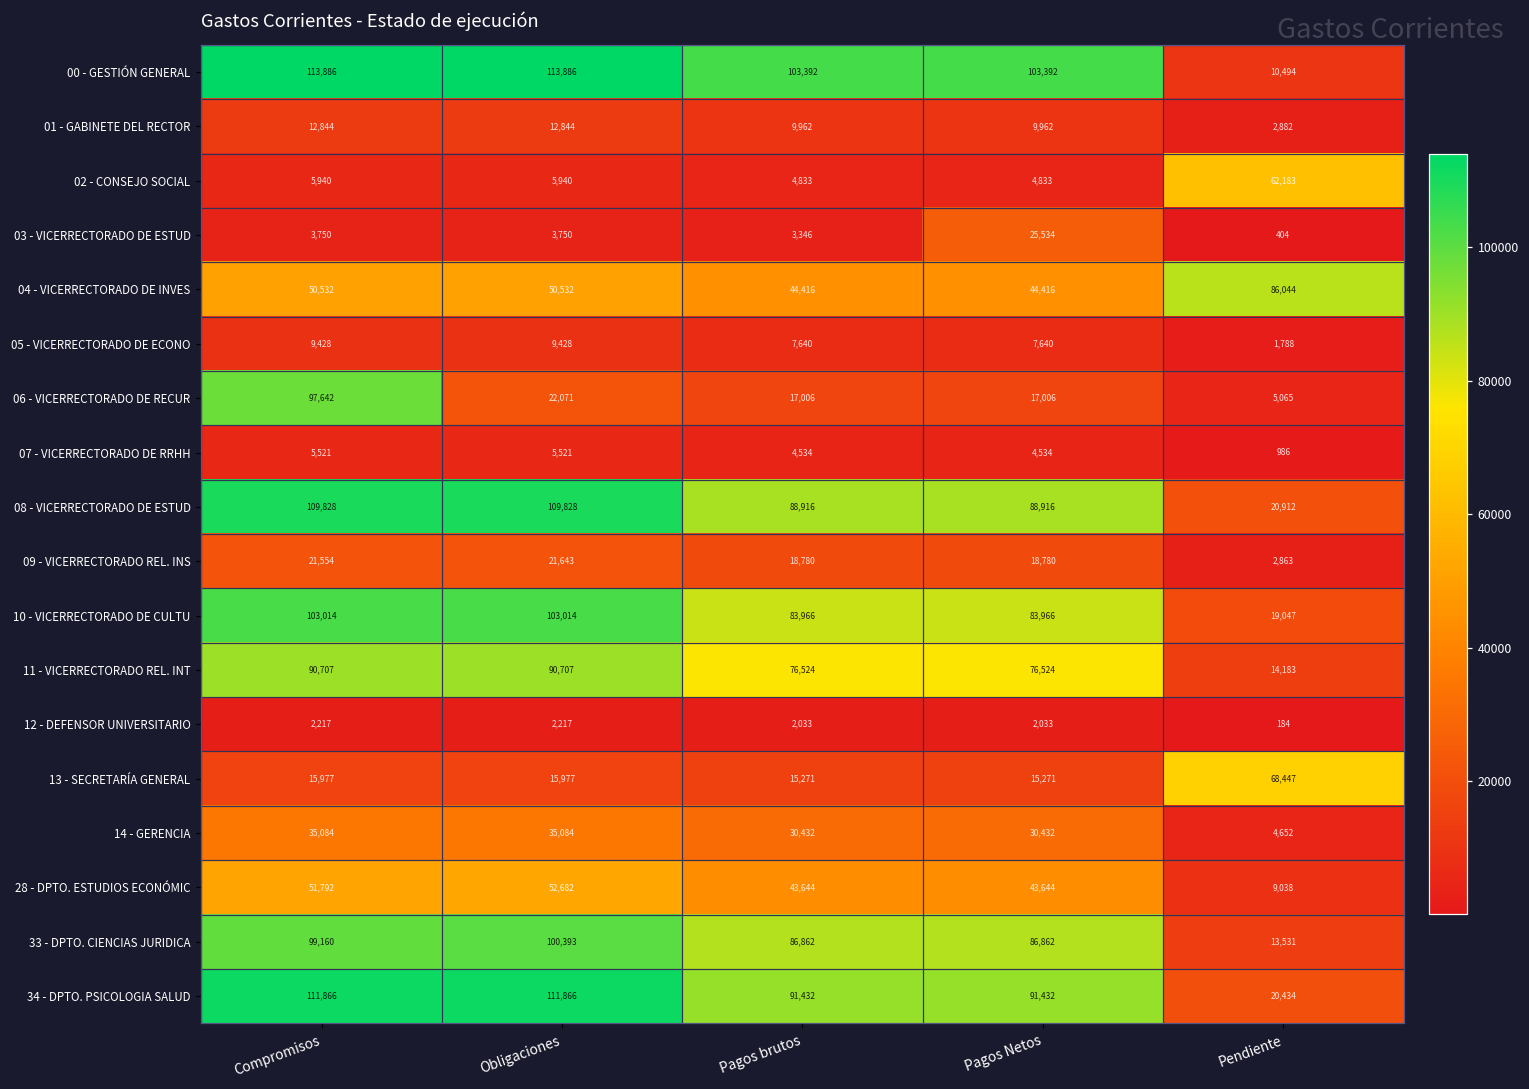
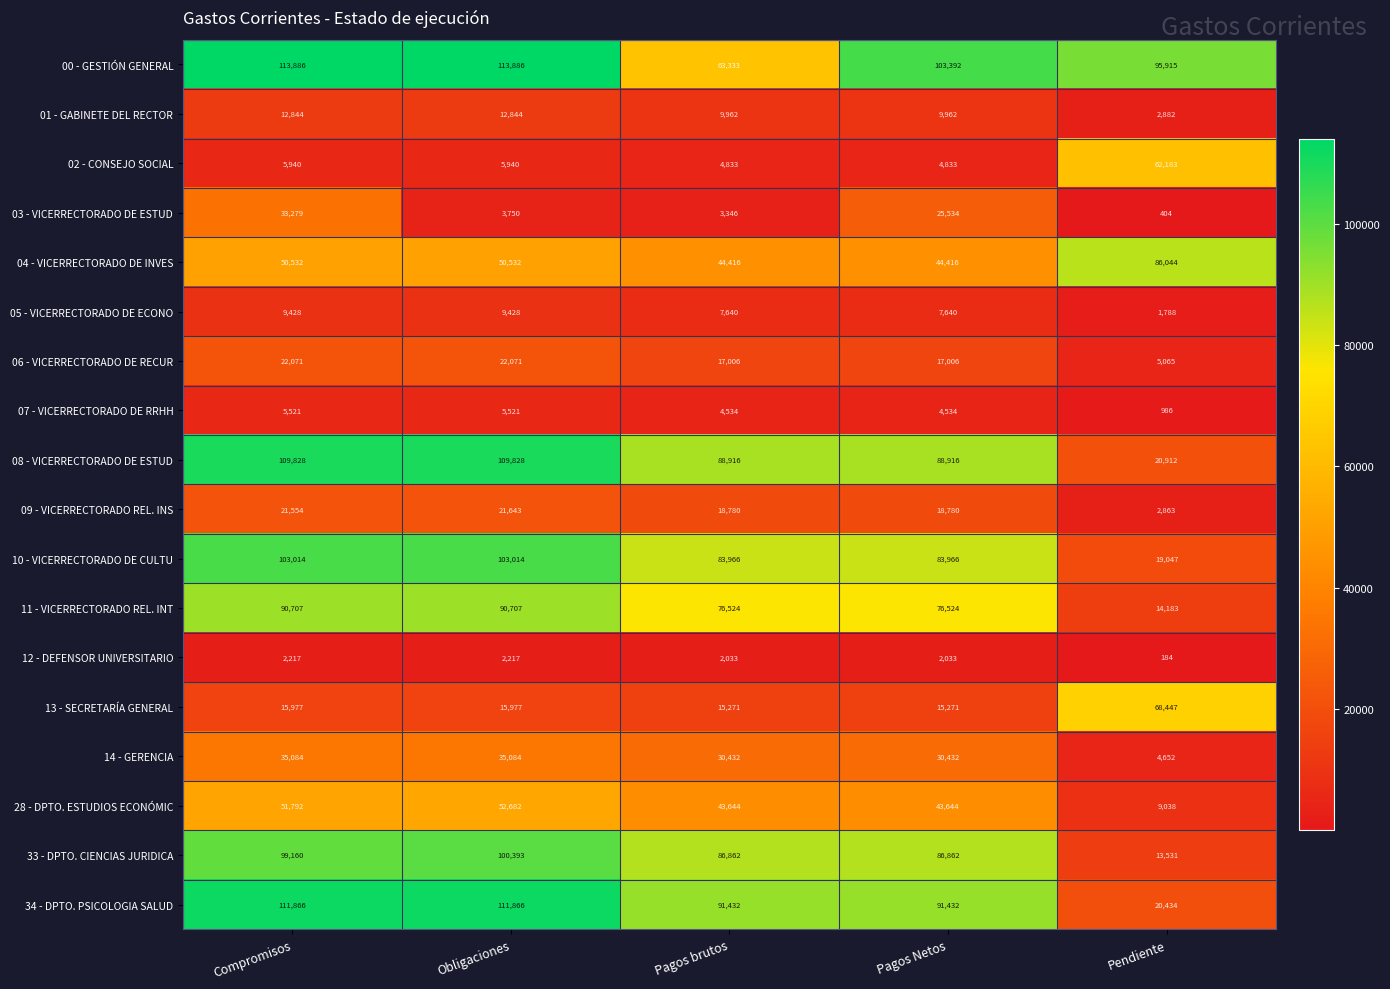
  {
    "00 - GESTIÓN GENERAL": {
      "Compromisos": "113,886",
      "Obligaciones": "113,886",
-     "Pagos brutos": "103,392",
+     "Pagos brutos": "63,333",
      "Pagos Netos": "103,392",
-     "Pendiente": "10,494"
+     "Pendiente": "95,915"
    },
    "01 - GABINETE DEL RECTOR": {
      "Compromisos": "12,844",
      "Obligaciones": "12,844",
      "Pagos brutos": "9,962",
      "Pagos Netos": "9,962",
      "Pendiente": "2,882"
    },
    "02 - CONSEJO SOCIAL": {
      "Compromisos": "5,940",
      "Obligaciones": "5,940",
      "Pagos brutos": "4,833",
      "Pagos Netos": "4,833",
      "Pendiente": "62,183"
    },
    "03 - VICERRECTORADO DE ESTUD": {
-     "Compromisos": "3,750",
+     "Compromisos": "33,279",
      "Obligaciones": "3,750",
      "Pagos brutos": "3,346",
      "Pagos Netos": "25,534",
      "Pendiente": "404"
    },
    "04 - VICERRECTORADO DE INVES": {
      "Compromisos": "50,532",
      "Obligaciones": "50,532",
      "Pagos brutos": "44,416",
      "Pagos Netos": "44,416",
      "Pendiente": "86,044"
    },
    "05 - VICERRECTORADO DE ECONO": {
      "Compromisos": "9,428",
      "Obligaciones": "9,428",
      "Pagos brutos": "7,640",
      "Pagos Netos": "7,640",
      "Pendiente": "1,788"
    },
    "06 - VICERRECTORADO DE RECUR": {
-     "Compromisos": "97,642",
+     "Compromisos": "22,071",
      "Obligaciones": "22,071",
      "Pagos brutos": "17,006",
      "Pagos Netos": "17,006",
      "Pendiente": "5,065"
    },
    "07 - VICERRECTORADO DE RRHH": {
      "Compromisos": "5,521",
      "Obligaciones": "5,521",
      "Pagos brutos": "4,534",
      "Pagos Netos": "4,534",
      "Pendiente": "986"
    },
    "08 - VICERRECTORADO DE ESTUD": {
      "Compromisos": "109,828",
      "Obligaciones": "109,828",
      "Pagos brutos": "88,916",
      "Pagos Netos": "88,916",
      "Pendiente": "20,912"
    },
    "09 - VICERRECTORADO REL. INS": {
      "Compromisos": "21,554",
      "Obligaciones": "21,643",
      "Pagos brutos": "18,780",
      "Pagos Netos": "18,780",
      "Pendiente": "2,863"
    },
    "10 - VICERRECTORADO DE CULTU": {
      "Compromisos": "103,014",
      "Obligaciones": "103,014",
      "Pagos brutos": "83,966",
      "Pagos Netos": "83,966",
      "Pendiente": "19,047"
    },
    "11 - VICERRECTORADO REL. INT": {
      "Compromisos": "90,707",
      "Obligaciones": "90,707",
      "Pagos brutos": "76,524",
      "Pagos Netos": "76,524",
      "Pendiente": "14,183"
    },
    "12 - DEFENSOR UNIVERSITARIO": {
      "Compromisos": "2,217",
      "Obligaciones": "2,217",
      "Pagos brutos": "2,033",
      "Pagos Netos": "2,033",
      "Pendiente": "184"
    },
    "13 - SECRETARÍA GENERAL": {
      "Compromisos": "15,977",
      "Obligaciones": "15,977",
      "Pagos brutos": "15,271",
      "Pagos Netos": "15,271",
      "Pendiente": "68,447"
    },
    "14 - GERENCIA": {
      "Compromisos": "35,084",
      "Obligaciones": "35,084",
      "Pagos brutos": "30,432",
      "Pagos Netos": "30,432",
      "Pendiente": "4,652"
    },
    "28 - DPTO. ESTUDIOS ECONÓMIC": {
      "Compromisos": "51,792",
      "Obligaciones": "52,682",
      "Pagos brutos": "43,644",
      "Pagos Netos": "43,644",
      "Pendiente": "9,038"
    },
    "33 - DPTO. CIENCIAS JURIDICA": {
      "Compromisos": "99,160",
      "Obligaciones": "100,393",
      "Pagos brutos": "86,862",
      "Pagos Netos": "86,862",
      "Pendiente": "13,531"
    },
    "34 - DPTO. PSICOLOGIA SALUD": {
      "Compromisos": "111,866",
      "Obligaciones": "111,866",
      "Pagos brutos": "91,432",
      "Pagos Netos": "91,432",
      "Pendiente": "20,434"
    }
  }
